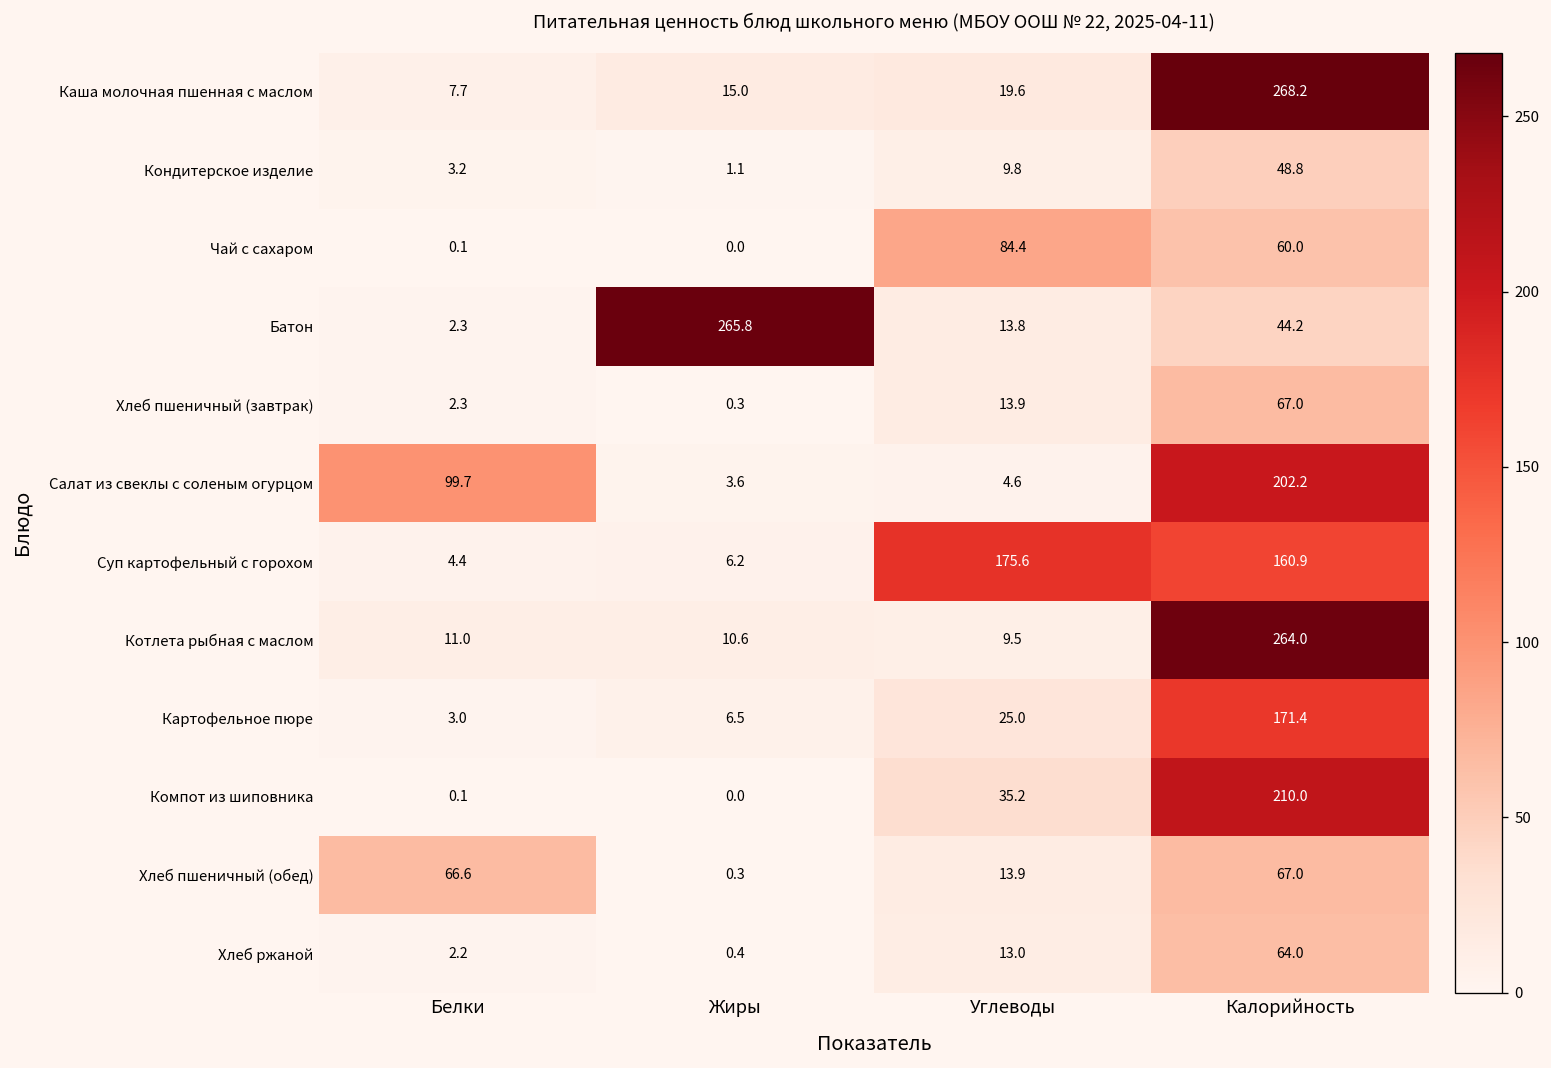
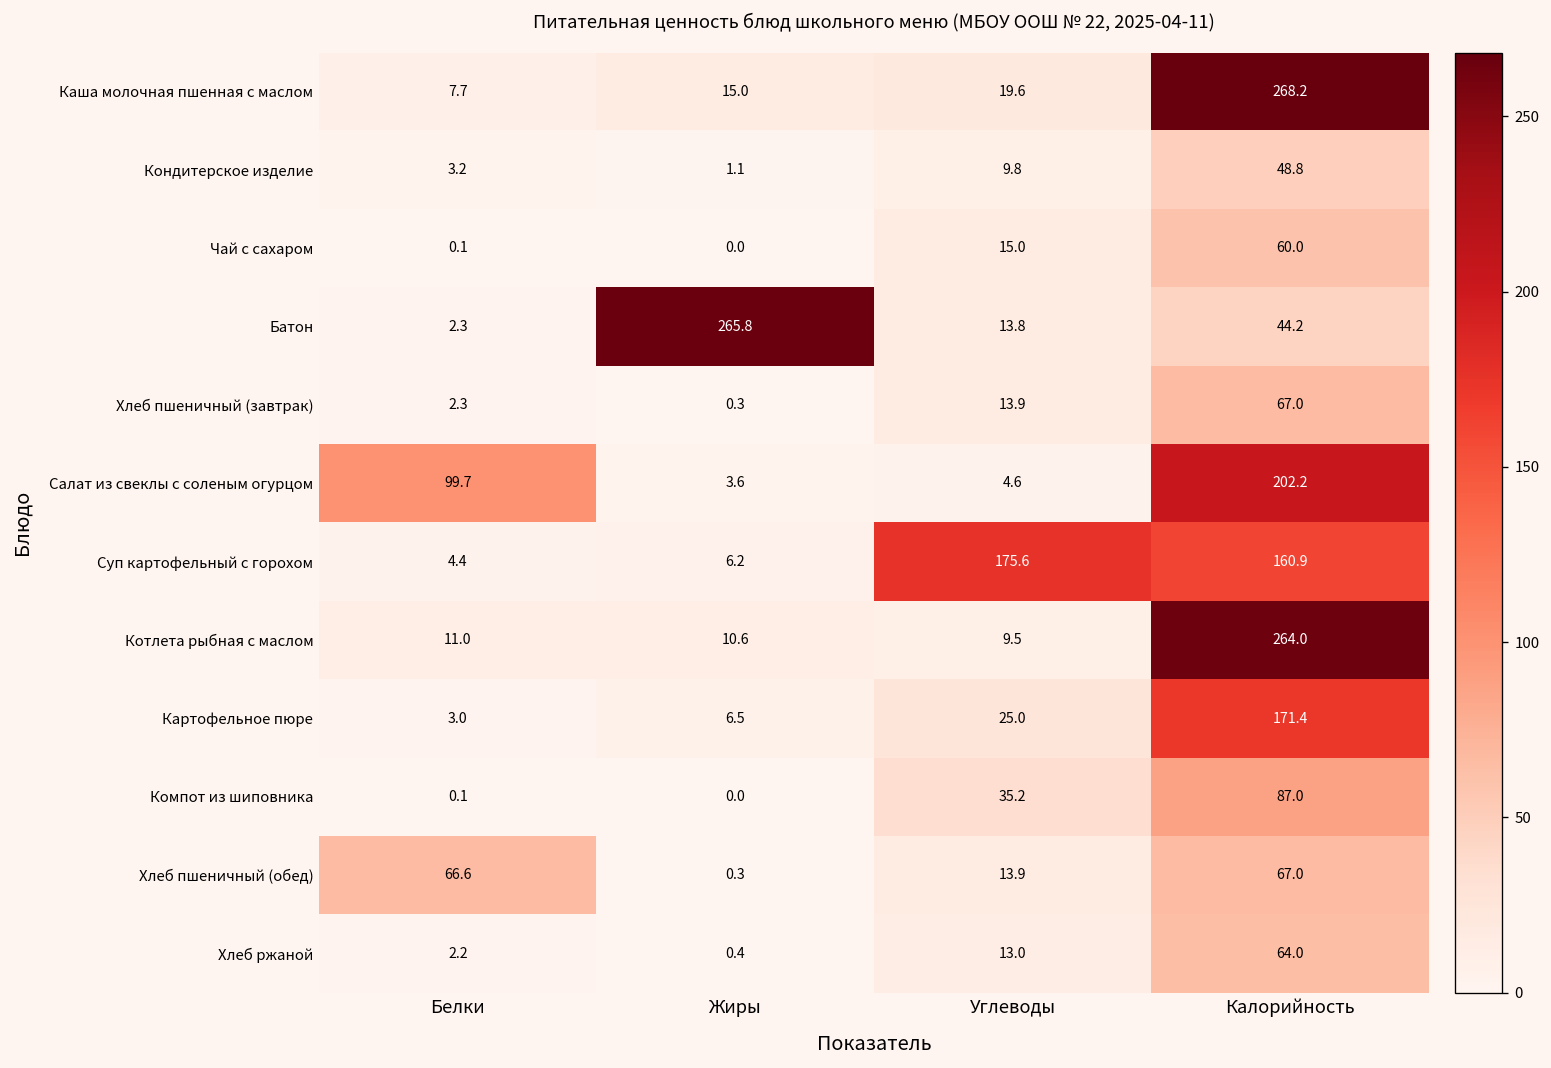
  {
    "Каша молочная пшенная с маслом": {
      "Белки": 7.7,
      "Жиры": 15.0,
      "Углеводы": 19.6,
      "Калорийность": 268.2
    },
    "Кондитерское изделие": {
      "Белки": 3.2,
      "Жиры": 1.1,
      "Углеводы": 9.8,
      "Калорийность": 48.8
    },
    "Чай с сахаром": {
      "Белки": 0.1,
      "Жиры": 0.0,
-     "Углеводы": 84.4,
+     "Углеводы": 15.0,
      "Калорийность": 60.0
    },
    "Батон": {
      "Белки": 2.3,
      "Жиры": 265.8,
      "Углеводы": 13.8,
      "Калорийность": 44.2
    },
    "Хлеб пшеничный (завтрак)": {
      "Белки": 2.3,
      "Жиры": 0.3,
      "Углеводы": 13.9,
      "Калорийность": 67.0
    },
    "Салат из свеклы с соленым огурцом": {
      "Белки": 99.7,
      "Жиры": 3.6,
      "Углеводы": 4.6,
      "Калорийность": 202.2
    },
    "Суп картофельный с горохом": {
      "Белки": 4.4,
      "Жиры": 6.2,
      "Углеводы": 175.6,
      "Калорийность": 160.9
    },
    "Котлета рыбная с маслом": {
      "Белки": 11.0,
      "Жиры": 10.6,
      "Углеводы": 9.5,
      "Калорийность": 264.0
    },
    "Картофельное пюре": {
      "Белки": 3.0,
      "Жиры": 6.5,
      "Углеводы": 25.0,
      "Калорийность": 171.4
    },
    "Компот из шиповника": {
      "Белки": 0.1,
      "Жиры": 0.0,
      "Углеводы": 35.2,
-     "Калорийность": 210.0
+     "Калорийность": 87.0
    },
    "Хлеб пшеничный (обед)": {
      "Белки": 66.6,
      "Жиры": 0.3,
      "Углеводы": 13.9,
      "Калорийность": 67.0
    },
    "Хлеб ржаной": {
      "Белки": 2.2,
      "Жиры": 0.4,
      "Углеводы": 13.0,
      "Калорийность": 64.0
    }
  }
